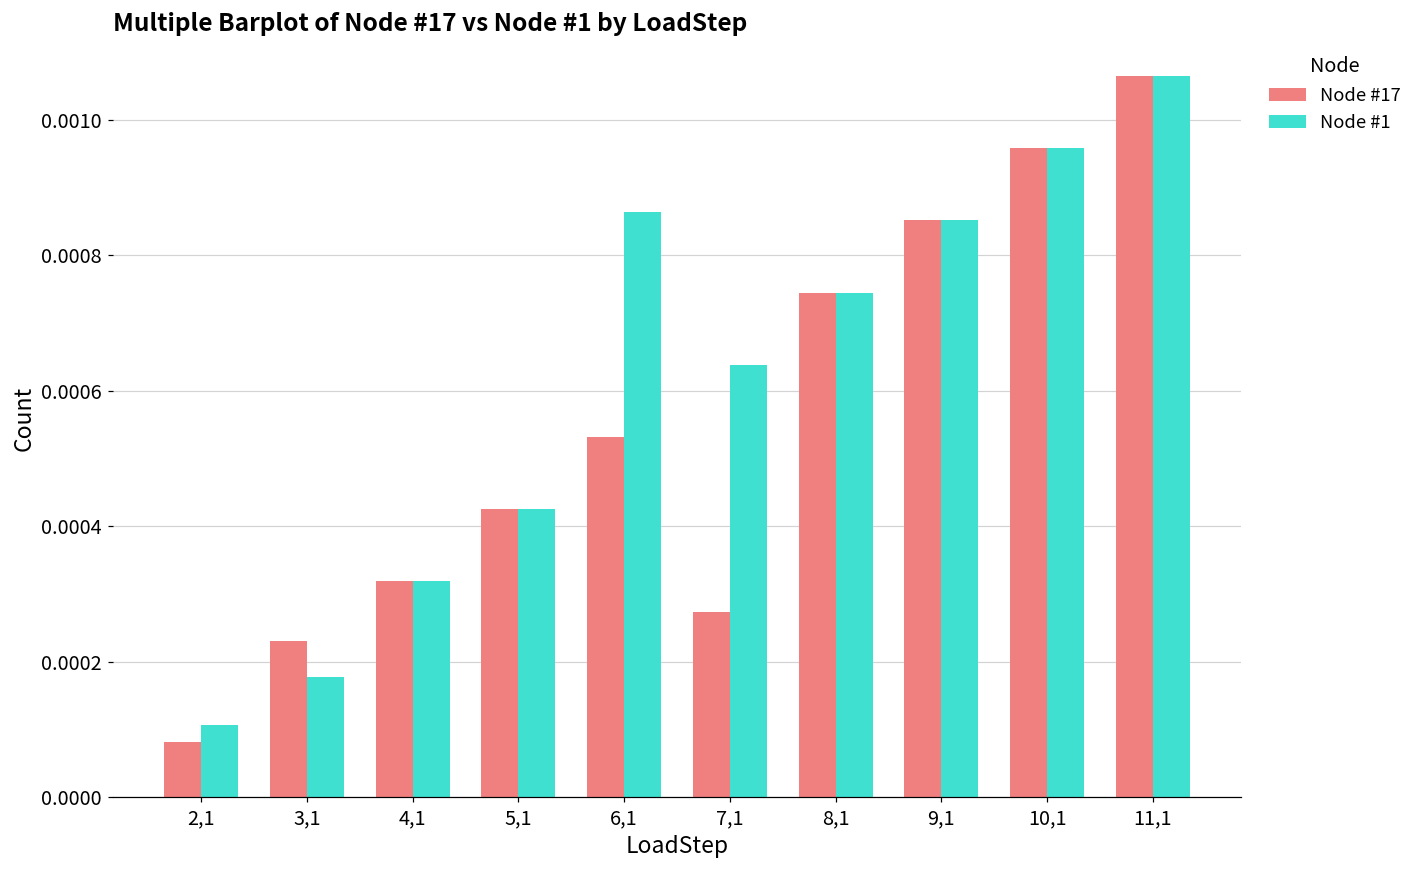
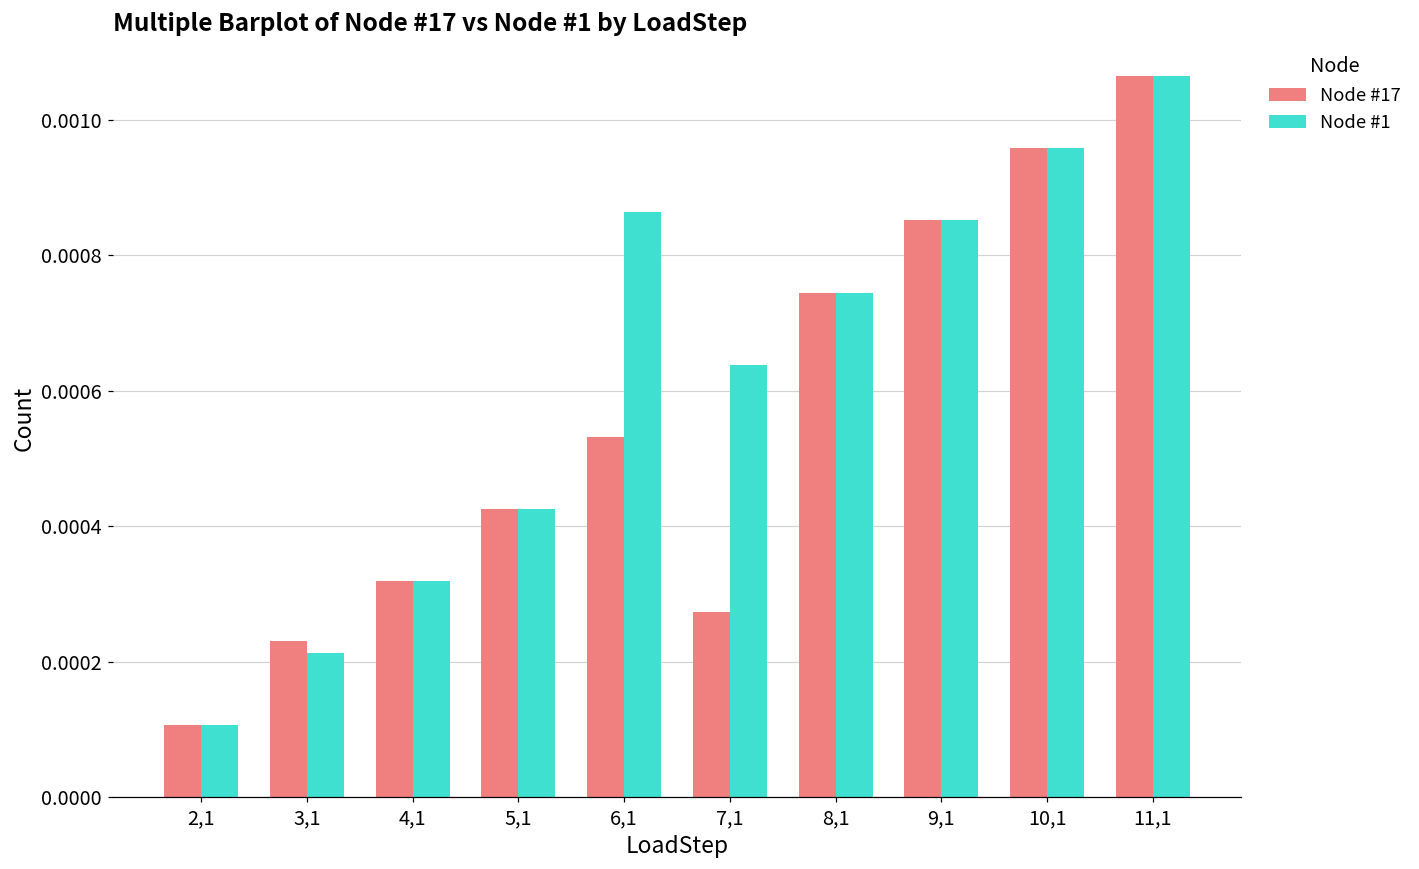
  {
    "Node #17": {
-     "2,1": 0.00008,
+     "2,1": 0.00011,
      "3,1": 0.00023,
      "4,1": 0.00032,
      "5,1": 0.00043,
      "6,1": 0.00053,
      "7,1": 0.00027,
      "8,1": 0.00075,
      "9,1": 0.00085,
      "10,1": 0.00096,
      "11,1": 0.00106
    },
    "Node #1": {
      "2,1": 0.00011,
-     "3,1": 0.00018,
+     "3,1": 0.00021,
      "4,1": 0.00032,
      "5,1": 0.00043,
      "6,1": 0.00086,
      "7,1": 0.00064,
      "8,1": 0.00075,
      "9,1": 0.00085,
      "10,1": 0.00096,
      "11,1": 0.00106
    }
  }
